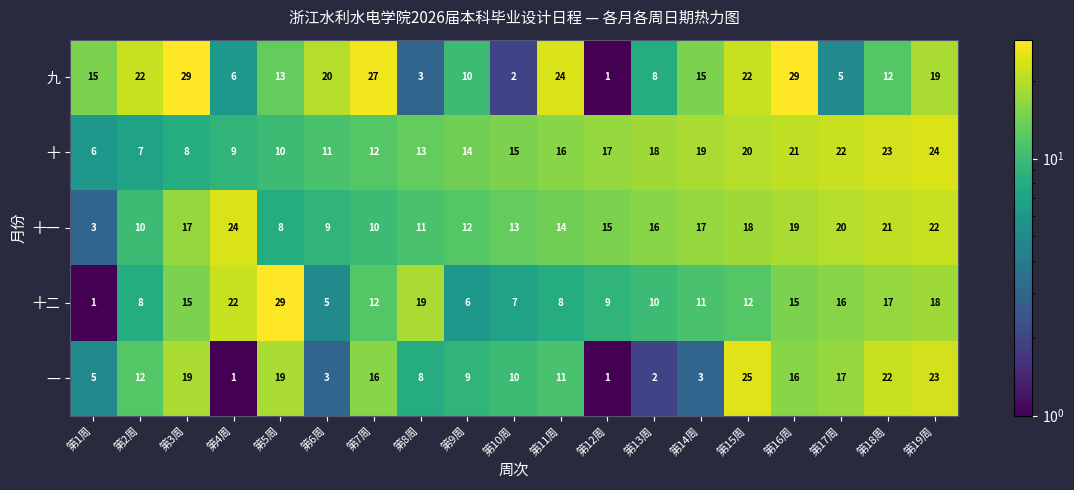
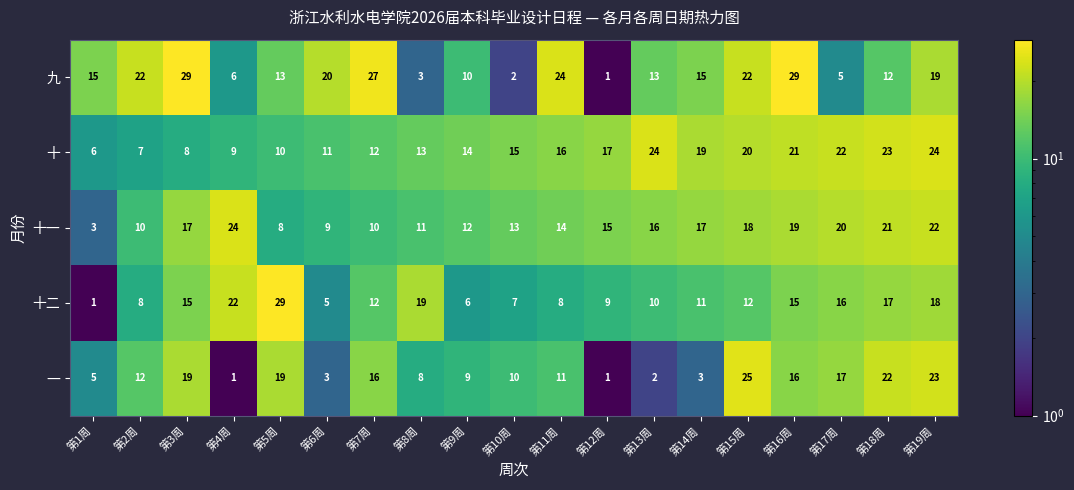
  {
    "九": {
      "第1周": 15,
      "第2周": 22,
      "第3周": 29,
      "第4周": 6,
      "第5周": 13,
      "第6周": 20,
      "第7周": 27,
      "第8周": 3,
      "第9周": 10,
      "第10周": 2,
      "第11周": 24,
      "第12周": 1,
-     "第13周": 8,
+     "第13周": 13,
      "第14周": 15,
      "第15周": 22,
      "第16周": 29,
      "第17周": 5,
      "第18周": 12,
      "第19周": 19
    },
    "十": {
      "第1周": 6,
      "第2周": 7,
      "第3周": 8,
      "第4周": 9,
      "第5周": 10,
      "第6周": 11,
      "第7周": 12,
      "第8周": 13,
      "第9周": 14,
      "第10周": 15,
      "第11周": 16,
      "第12周": 17,
-     "第13周": 18,
+     "第13周": 24,
      "第14周": 19,
      "第15周": 20,
      "第16周": 21,
      "第17周": 22,
      "第18周": 23,
      "第19周": 24
    },
    "十一": {
      "第1周": 3,
      "第2周": 10,
      "第3周": 17,
      "第4周": 24,
      "第5周": 8,
      "第6周": 9,
      "第7周": 10,
      "第8周": 11,
      "第9周": 12,
      "第10周": 13,
      "第11周": 14,
      "第12周": 15,
      "第13周": 16,
      "第14周": 17,
      "第15周": 18,
      "第16周": 19,
      "第17周": 20,
      "第18周": 21,
      "第19周": 22
    },
    "十二": {
      "第1周": 1,
      "第2周": 8,
      "第3周": 15,
      "第4周": 22,
      "第5周": 29,
      "第6周": 5,
      "第7周": 12,
      "第8周": 19,
      "第9周": 6,
      "第10周": 7,
      "第11周": 8,
      "第12周": 9,
      "第13周": 10,
      "第14周": 11,
      "第15周": 12,
      "第16周": 15,
      "第17周": 16,
      "第18周": 17,
      "第19周": 18
    },
    "一": {
      "第1周": 5,
      "第2周": 12,
      "第3周": 19,
      "第4周": 1,
      "第5周": 19,
      "第6周": 3,
      "第7周": 16,
      "第8周": 8,
      "第9周": 9,
      "第10周": 10,
      "第11周": 11,
      "第12周": 1,
      "第13周": 2,
      "第14周": 3,
      "第15周": 25,
      "第16周": 16,
      "第17周": 17,
      "第18周": 22,
      "第19周": 23
    }
  }
